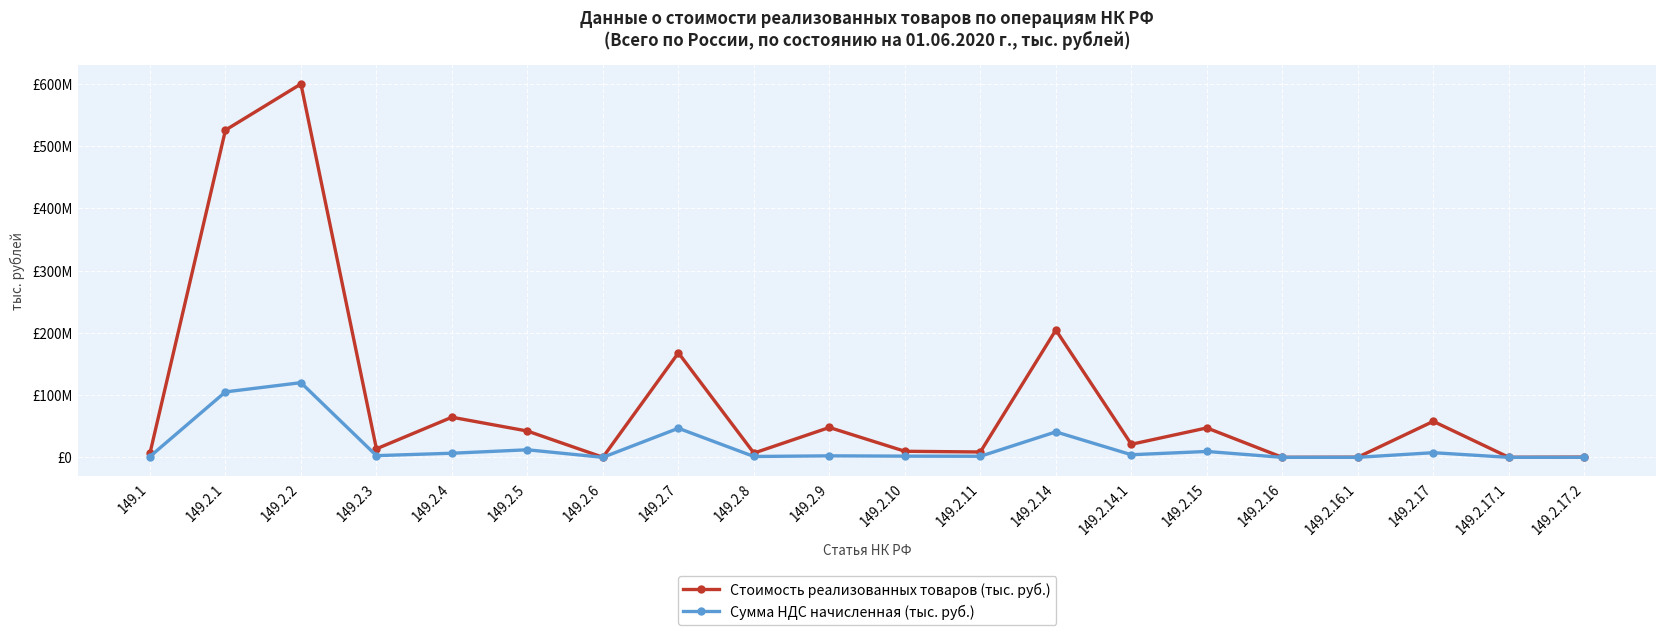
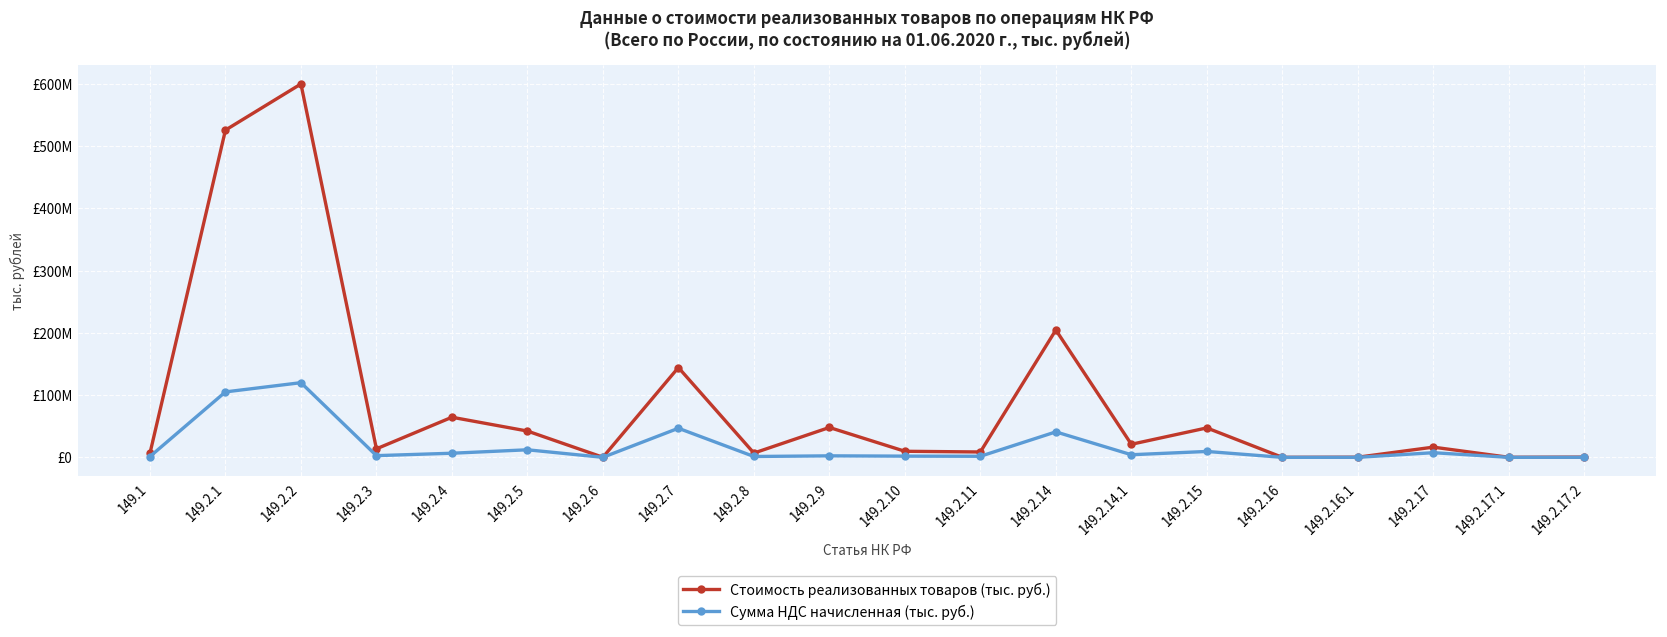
  {
    "Стоимость реализованных товаров (тыс. руб.)": {
      "149.1": "£10000000",
      "149.2.1": "£530000000",
      "149.2.2": "£600000000",
      "149.2.3": "£10000000",
      "149.2.4": "£60000000",
      "149.2.5": "£40000000",
-     "149.2.7": "£170000000",
+     "149.2.7": "£140000000",
      "149.2.8": "£10000000",
      "149.2.9": "£50000000",
      "149.2.10": "£10000000",
      "149.2.11": "£10000000",
      "149.2.14": "£200000000",
      "149.2.14.1": "£20000000",
      "149.2.15": "£50000000",
-     "149.2.17": "£60000000"
+     "149.2.17": "£20000000"
    },
    "Сумма НДС начисленная (тыс. руб.)": {
      "149.1": "£0",
      "149.2.1": "£110000000",
      "149.2.2": "£120000000",
      "149.2.3": "£0",
      "149.2.4": "£10000000",
      "149.2.5": "£10000000",
      "149.2.7": "£50000000",
      "149.2.8": "£0",
      "149.2.9": "£0",
      "149.2.10": "£0",
      "149.2.11": "£0",
      "149.2.14": "£40000000",
      "149.2.14.1": "£0",
      "149.2.15": "£10000000",
      "149.2.17": "£10000000"
    }
  }
